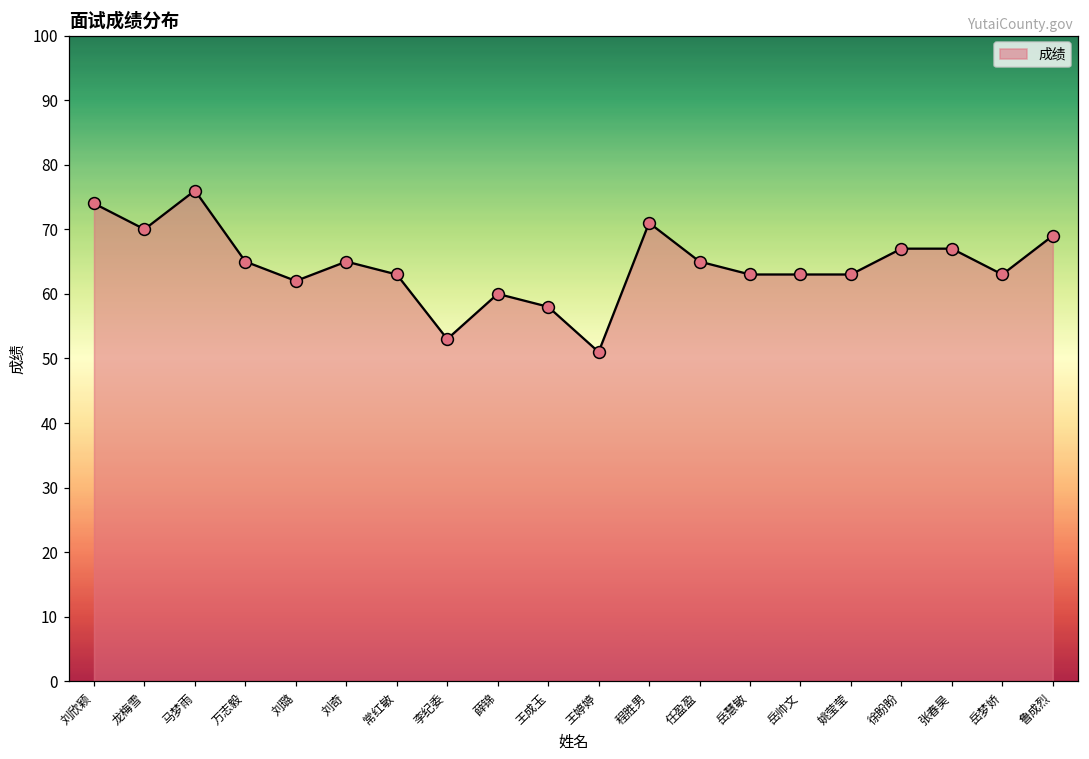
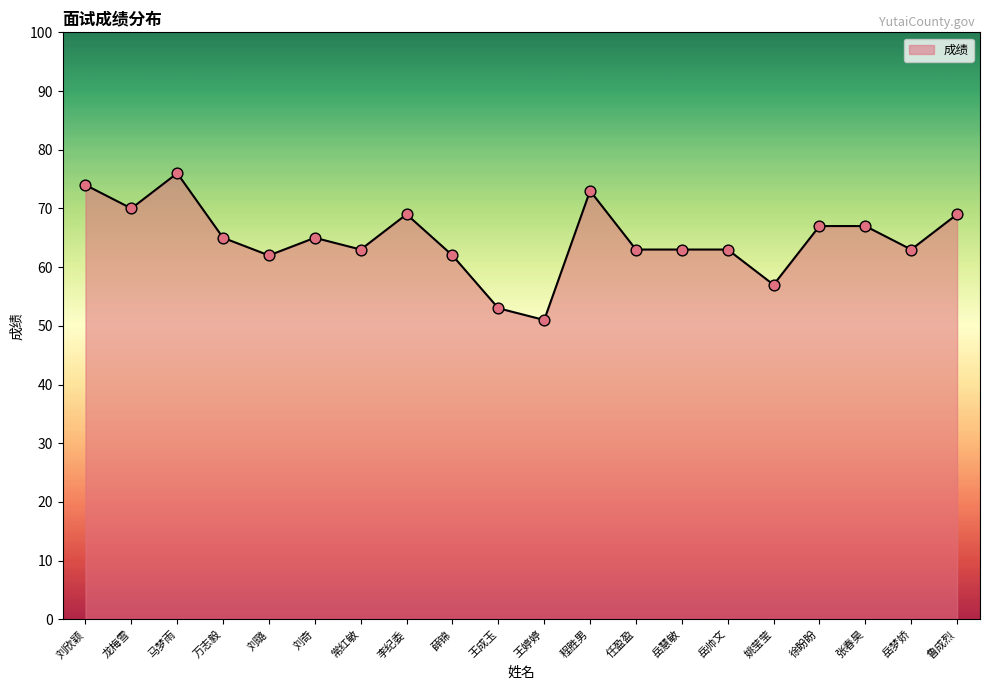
  {
    "刘欣颖": 74,
    "龙梅雪": 70,
    "马梦雨": 76,
    "万志毅": 65,
    "刘璐": 62,
    "刘奇": 65,
    "常红敏": 63,
-   "李纪委": 53,
-   "薛锦": 60,
-   "王成玉": 58,
+   "李纪委": 69,
+   "薛锦": 62,
+   "王成玉": 53,
    "王婷婷": 51,
-   "程胜男": 71,
-   "任盈盈": 65,
+   "程胜男": 73,
+   "任盈盈": 63,
    "岳慧敏": 63,
    "岳帅文": 63,
-   "姚莹莹": 63,
+   "姚莹莹": 57,
    "徐盼盼": 67,
    "张春昊": 67,
    "岳梦娇": 63,
    "鲁成烈": 69
  }
